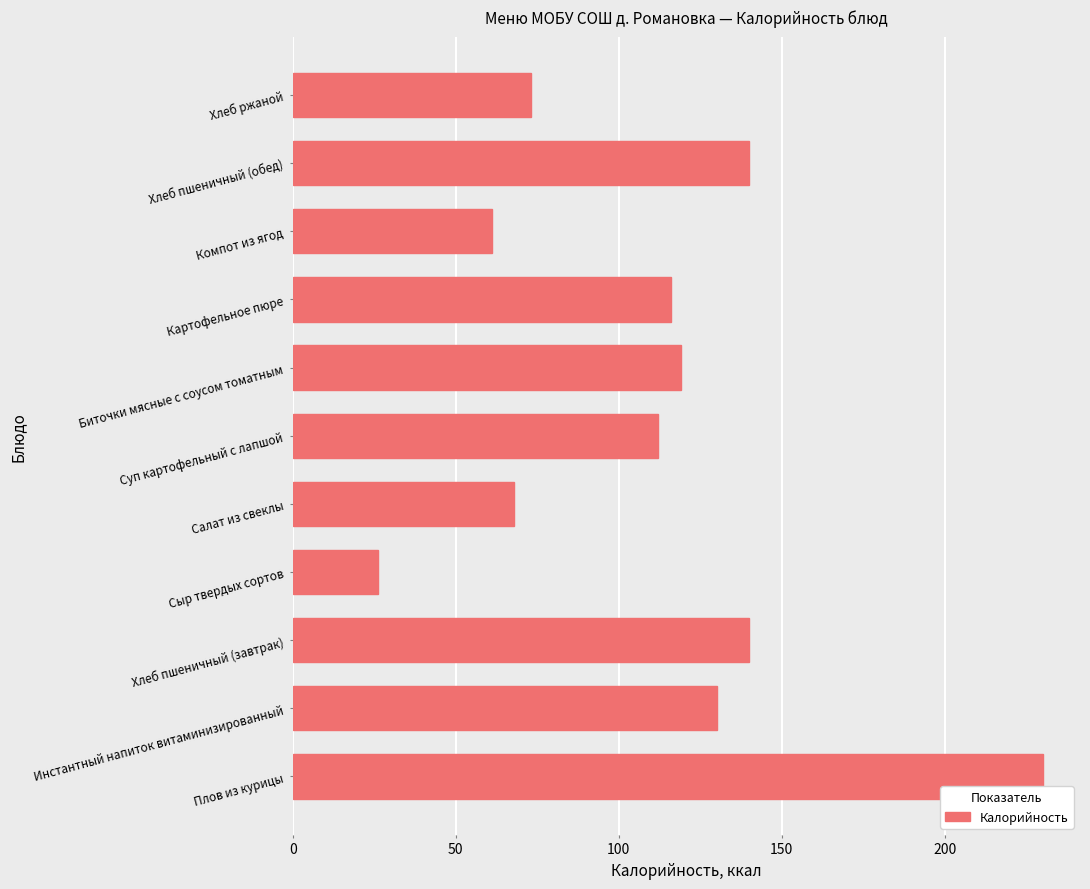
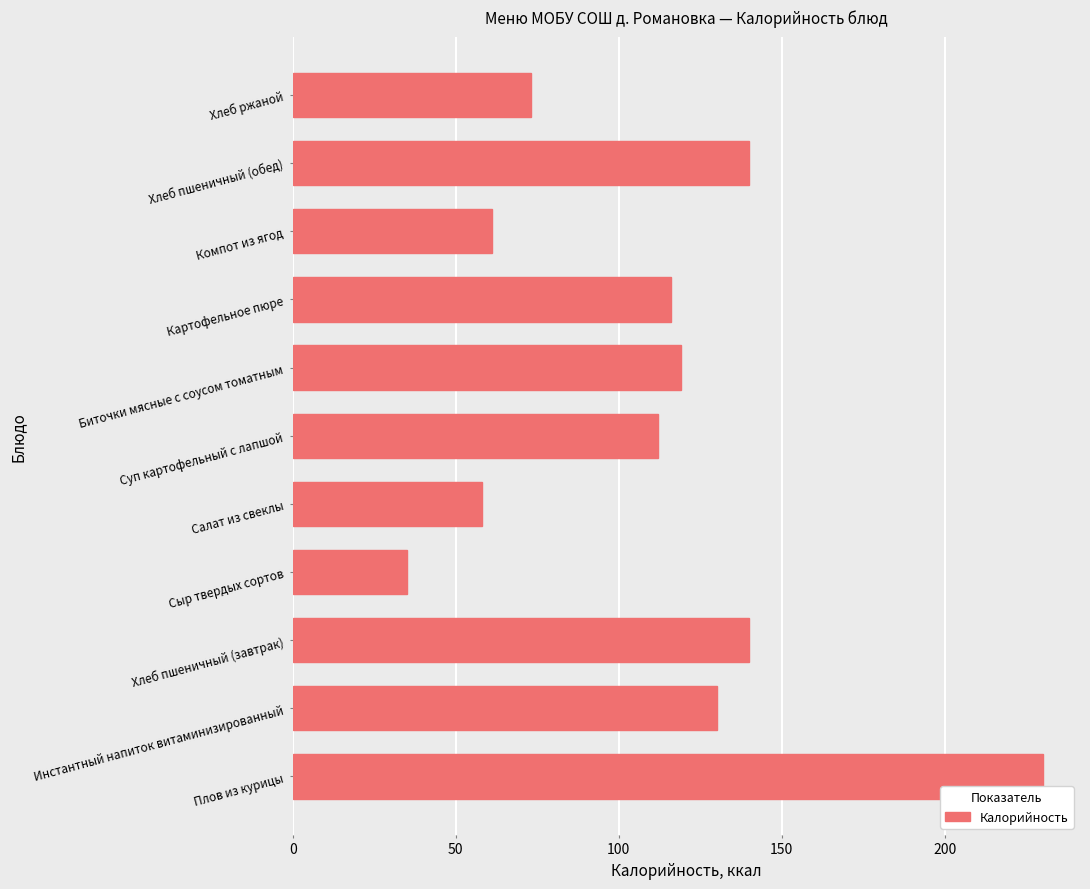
  {
    "Хлеб ржаной": 73,
    "Хлеб пшеничный (обед)": 140,
    "Компот из ягод": 61,
    "Картофельное пюре": 116,
    "Биточки мясные с соусом томатным": 119,
    "Суп картофельный с лапшой": 112,
-   "Салат из свеклы": 68,
-   "Сыр твердых сортов": 26,
+   "Салат из свеклы": 58,
+   "Сыр твердых сортов": 35,
    "Хлеб пшеничный (завтрак)": 140,
    "Инстантный напиток витаминизированный": 130,
    "Плов из курицы": 230
  }
